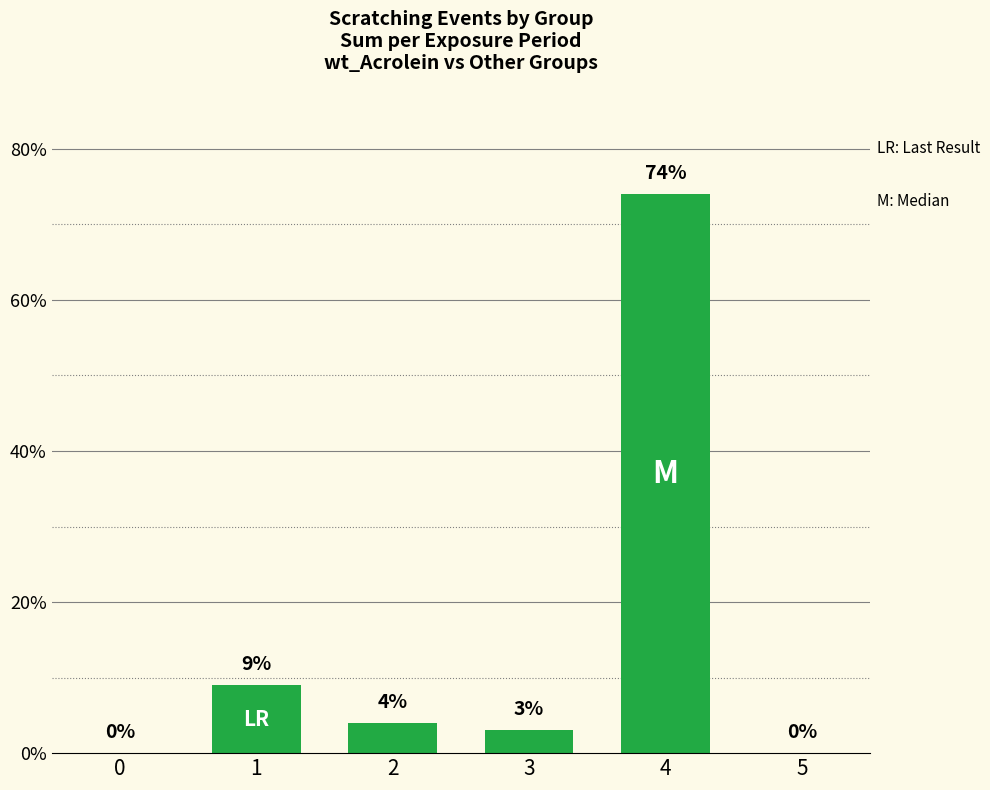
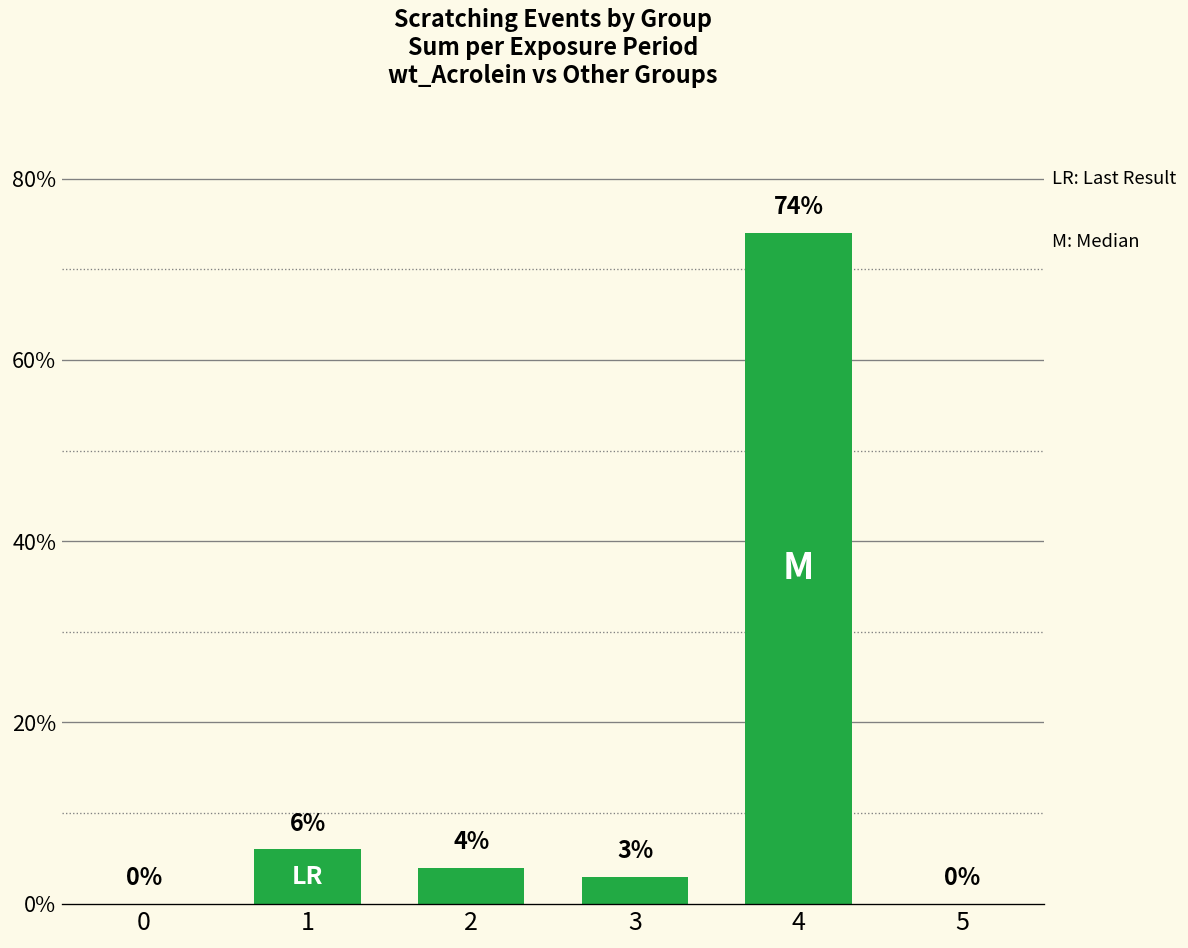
  {
    "0": "0%",
-   "1": "9%",
+   "1": "6%",
    "2": "4%",
    "3": "3%",
    "4": "74%",
    "5": "0%"
  }
